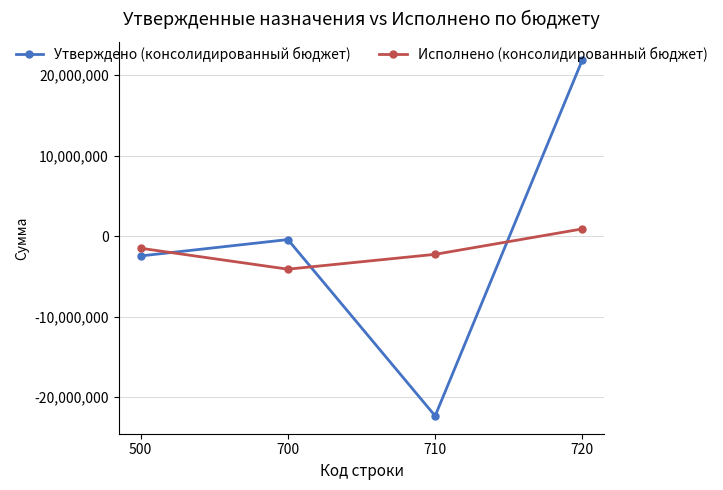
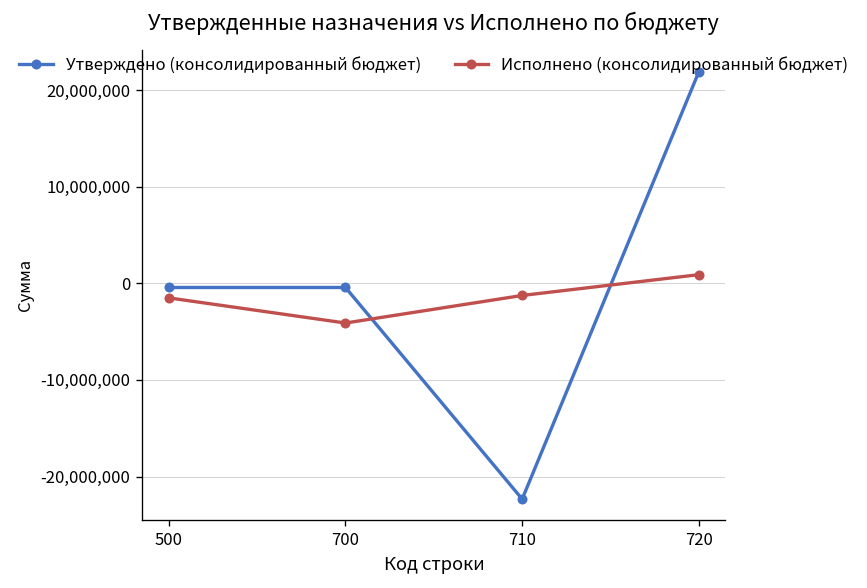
  {
    "Утверждено (консолидированный бюджет)": {
-     "500": "-2,000,000",
+     "500": "0",
      "700": "0",
      "710": "-22,000,000",
      "720": "22,000,000"
    },
    "Исполнено (консолидированный бюджет)": {
      "500": "-2,000,000",
      "700": "-4,000,000",
-     "710": "-2,000,000",
+     "710": "-1,000,000",
      "720": "1,000,000"
    }
  }
